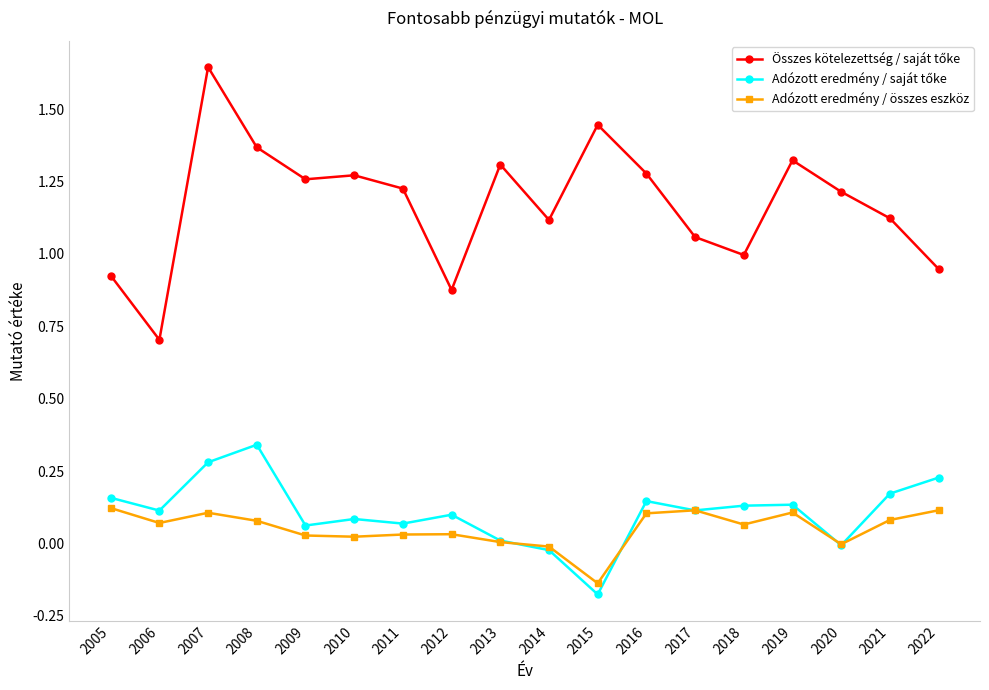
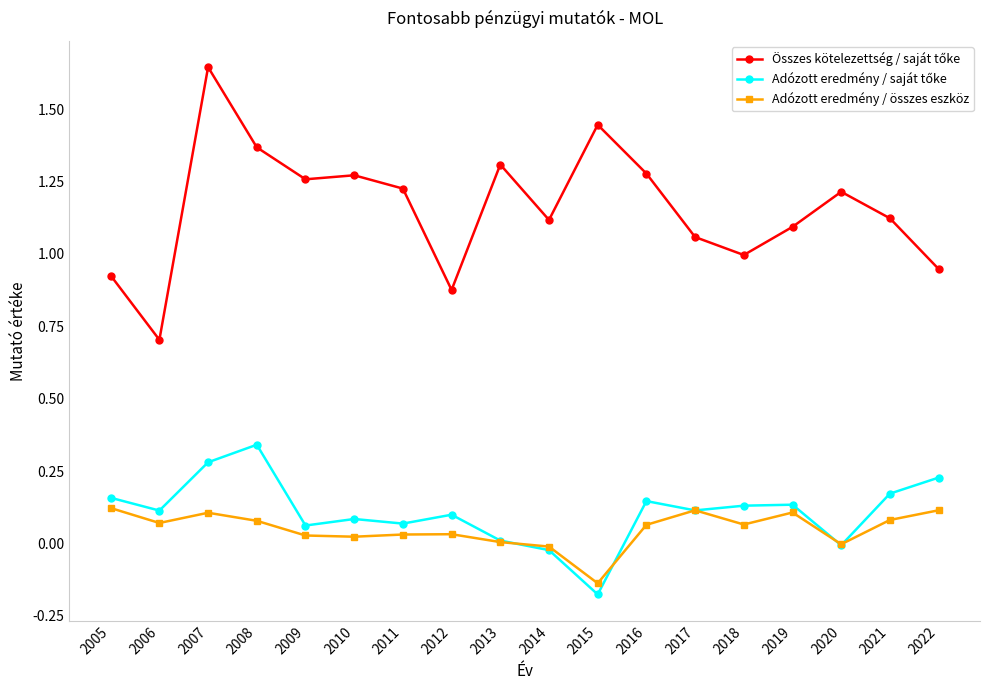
  {
    "Összes kötelezettség / saját tőke": {
      "2005": 0.93,
      "2006": 0.70,
      "2007": 1.65,
      "2008": 1.37,
      "2009": 1.26,
      "2010": 1.27,
      "2011": 1.23,
      "2012": 0.88,
      "2013": 1.31,
      "2014": 1.12,
      "2015": 1.45,
      "2016": 1.28,
      "2017": 1.06,
      "2018": 1.00,
-     "2019": 1.32,
+     "2019": 1.09,
      "2020": 1.21,
      "2021": 1.12,
      "2022": 0.95
    },
    "Adózott eredmény / saját tőke": {
      "2005": 0.16,
      "2006": 0.11,
      "2007": 0.28,
      "2008": 0.34,
      "2009": 0.06,
      "2010": 0.08,
      "2011": 0.07,
      "2012": 0.10,
      "2014": -0.02,
      "2015": -0.18,
      "2016": 0.15,
      "2018": 0.13,
      "2019": 0.13,
      "2021": 0.17,
      "2022": 0.23
    },
    "Adózott eredmény / összes eszköz": {
      "2005": 0.12,
      "2006": 0.07,
      "2007": 0.11,
      "2008": 0.08,
      "2009": 0.03,
      "2010": 0.02,
      "2011": 0.03,
      "2012": 0.03,
      "2014": -0.01,
      "2015": -0.14,
-     "2016": 0.10,
+     "2016": 0.06,
      "2018": 0.07,
      "2019": 0.11,
      "2021": 0.08,
      "2022": 0.11
    }
  }
